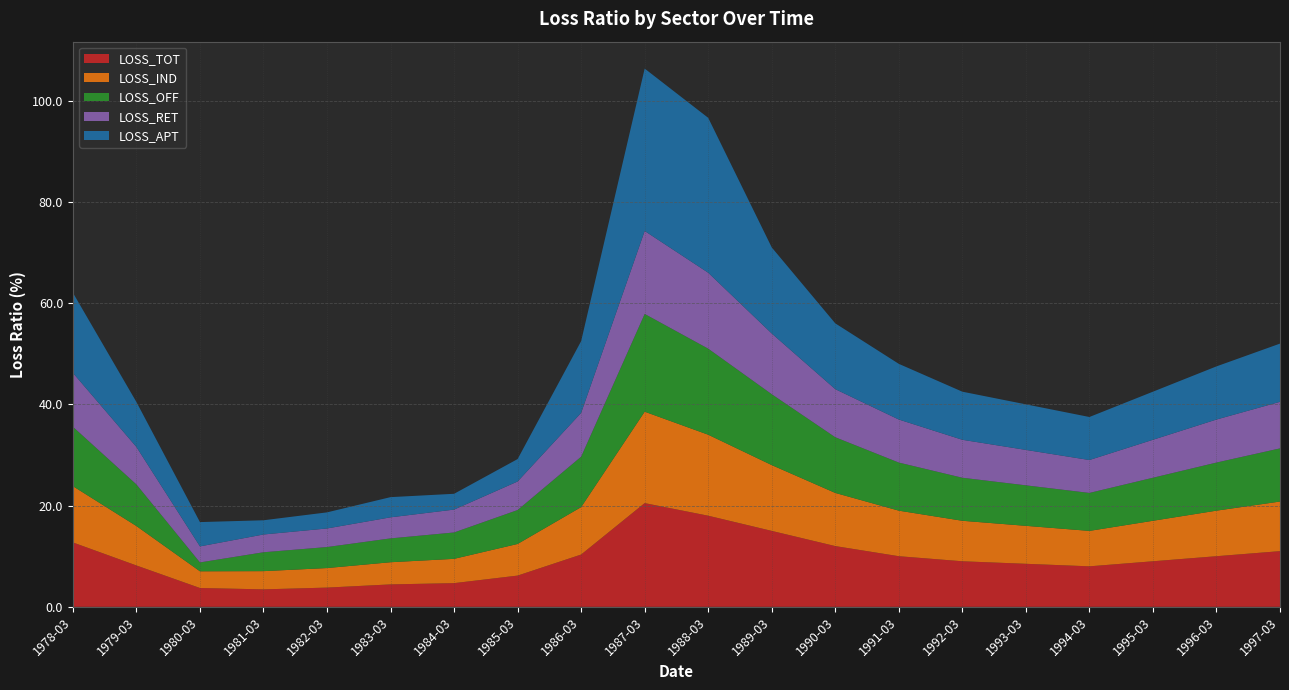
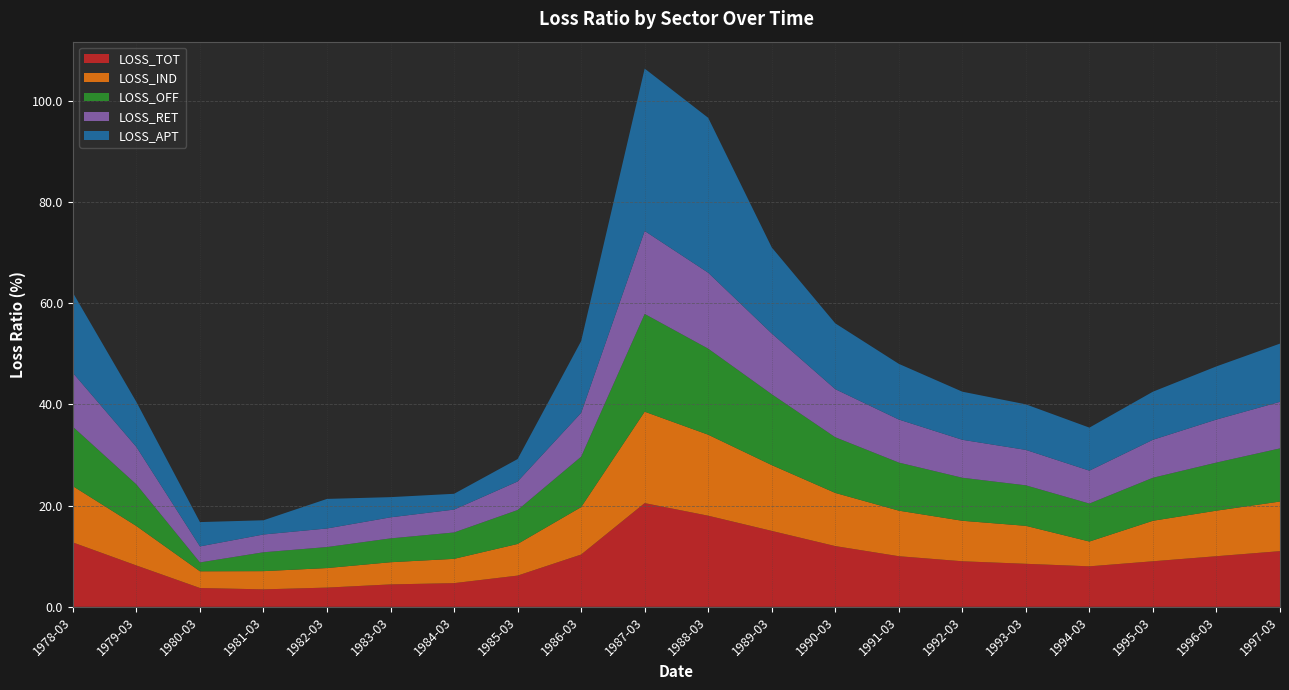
  {
    "LOSS_TOT": {
      "1978-03": 13,
      "1979-03": 8,
      "1980-03": 4,
      "1981-03": 3,
      "1982-03": 4,
      "1983-03": 4,
      "1984-03": 5,
      "1985-03": 6,
      "1986-03": 10,
      "1987-03": 20,
      "1988-03": 18,
      "1989-03": 15,
      "1990-03": 12,
      "1991-03": 10,
      "1992-03": 9,
      "1993-03": 9,
      "1994-03": 8,
      "1995-03": 9,
      "1996-03": 10,
      "1997-03": 11
    },
    "LOSS_IND": {
      "1978-03": 11,
      "1979-03": 8,
      "1980-03": 3,
      "1981-03": 4,
      "1982-03": 4,
      "1983-03": 4,
      "1984-03": 5,
      "1985-03": 6,
      "1986-03": 9,
      "1987-03": 18,
      "1988-03": 16,
      "1989-03": 13,
      "1990-03": 11,
      "1991-03": 9,
      "1992-03": 8,
      "1993-03": 8,
-     "1994-03": 7,
+     "1994-03": 5,
      "1995-03": 8,
      "1996-03": 9,
      "1997-03": 10
    },
    "LOSS_OFF": {
      "1978-03": 12,
      "1979-03": 8,
      "1980-03": 2,
      "1981-03": 4,
      "1982-03": 4,
      "1983-03": 5,
      "1984-03": 5,
      "1985-03": 7,
      "1986-03": 10,
      "1987-03": 19,
      "1988-03": 17,
      "1989-03": 14,
      "1990-03": 11,
      "1991-03": 10,
      "1992-03": 9,
      "1993-03": 8,
      "1994-03": 7,
      "1995-03": 9,
      "1996-03": 10,
      "1997-03": 11
    },
    "LOSS_RET": {
      "1978-03": 11,
      "1979-03": 7,
      "1980-03": 3,
      "1981-03": 4,
      "1982-03": 4,
      "1983-03": 4,
      "1984-03": 5,
      "1985-03": 6,
      "1986-03": 9,
      "1987-03": 16,
      "1988-03": 15,
      "1989-03": 12,
      "1990-03": 10,
      "1991-03": 9,
      "1992-03": 8,
      "1993-03": 7,
      "1994-03": 7,
      "1995-03": 8,
      "1996-03": 9,
      "1997-03": 9
    },
    "LOSS_APT": {
      "1978-03": 16,
      "1979-03": 9,
      "1980-03": 5,
      "1981-03": 3,
-     "1982-03": 3,
+     "1982-03": 6,
      "1983-03": 4,
      "1984-03": 3,
      "1985-03": 4,
      "1986-03": 14,
      "1987-03": 32,
      "1988-03": 31,
      "1989-03": 17,
      "1990-03": 13,
      "1991-03": 11,
      "1992-03": 10,
      "1993-03": 9,
      "1994-03": 9,
      "1995-03": 10,
      "1996-03": 11,
      "1997-03": 12
    }
  }
